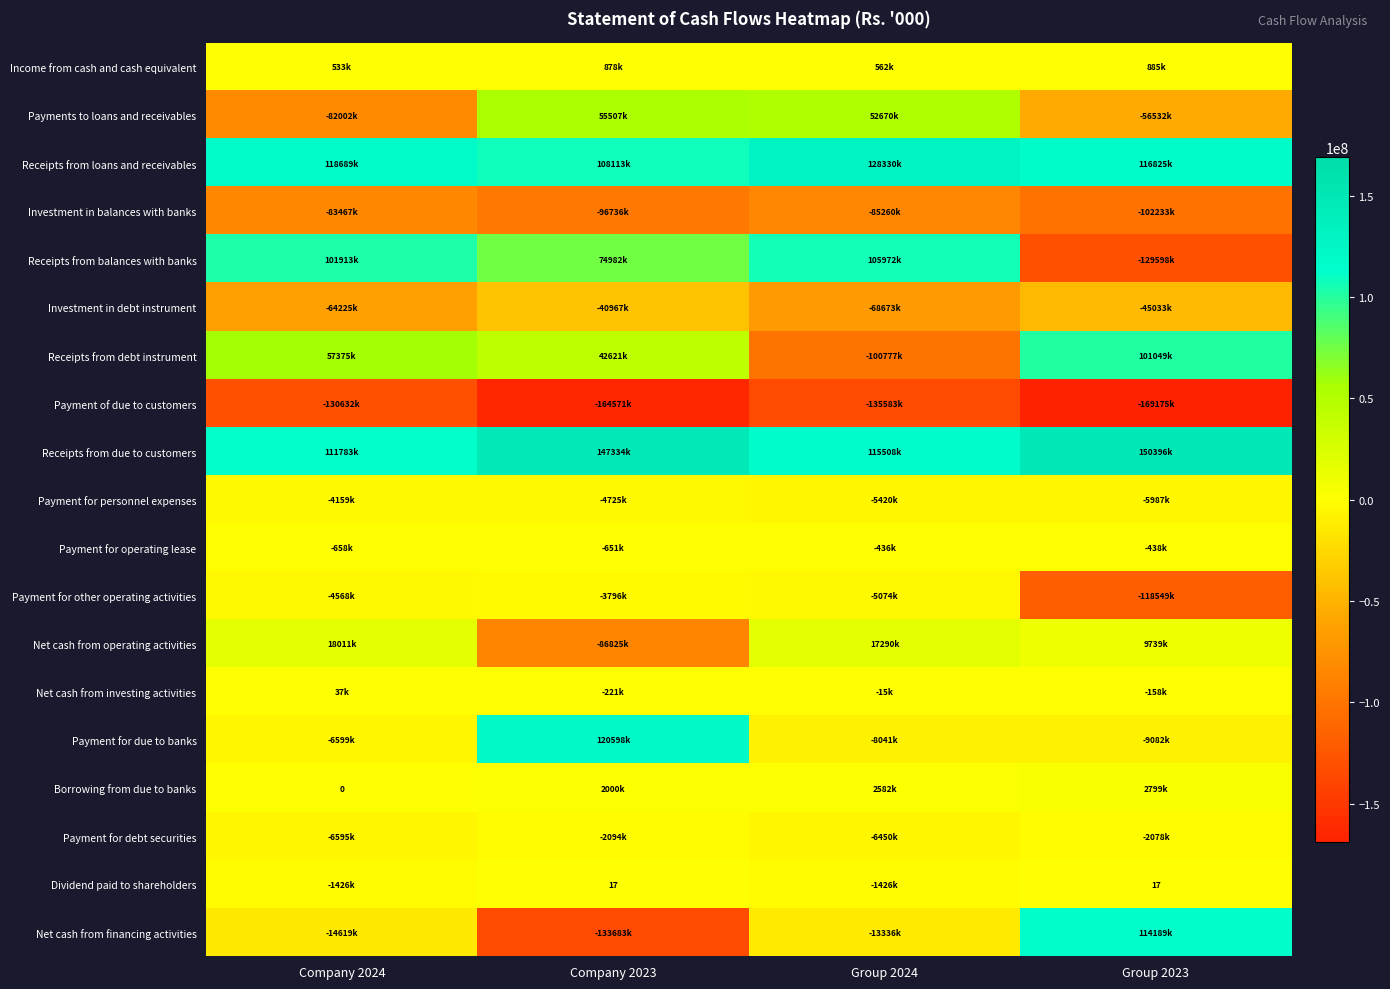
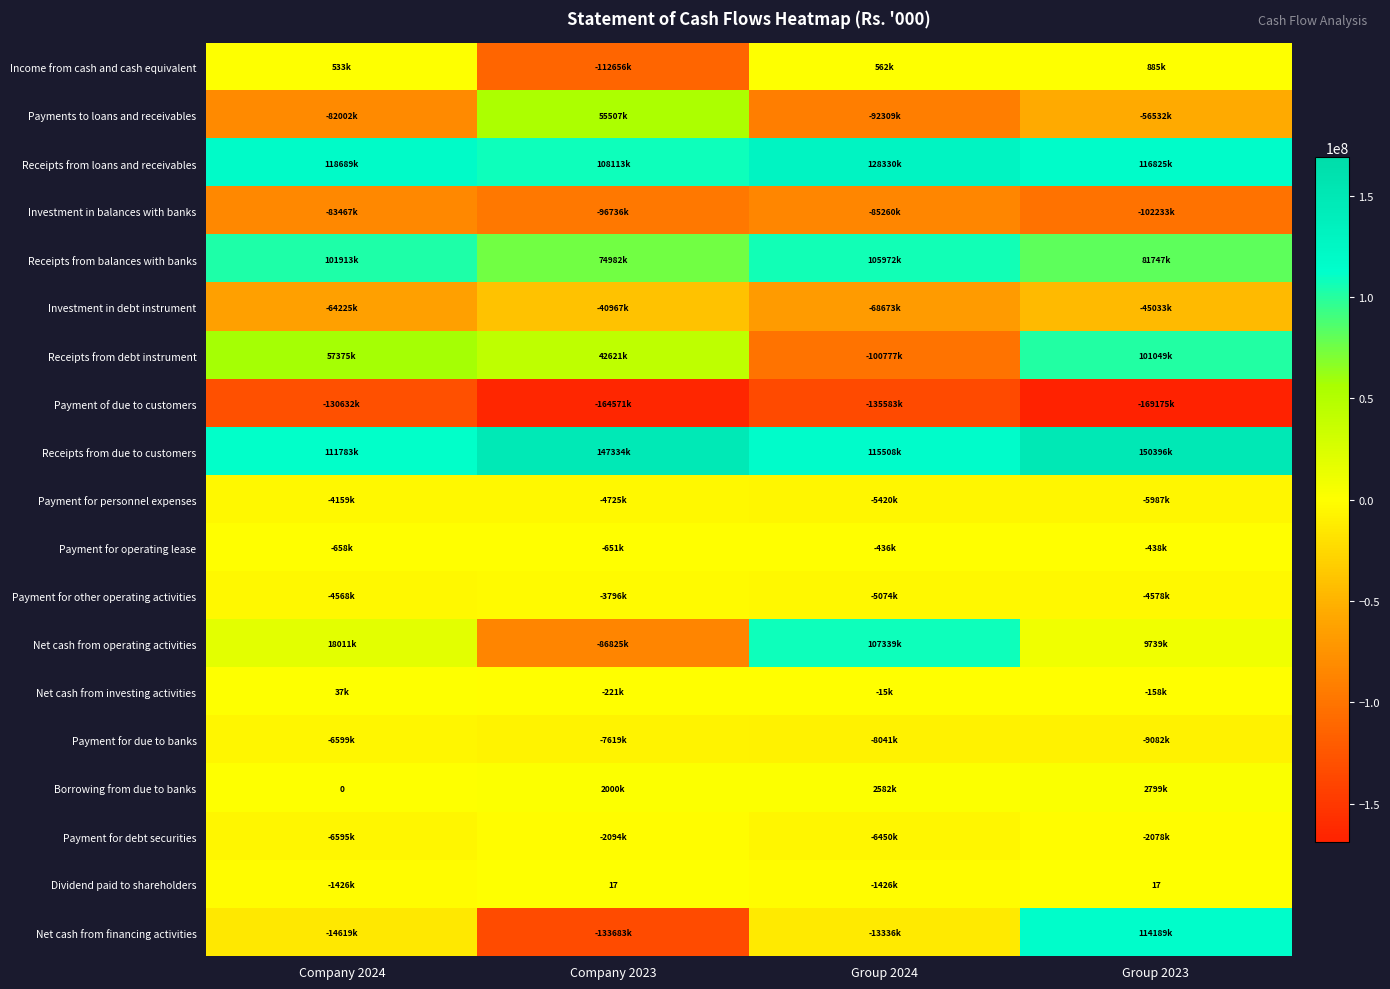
  {
    "Income from cash and cash equivalent": {
      "Company 2024": "533k",
-     "Company 2023": "878k",
+     "Company 2023": "-112656k",
      "Group 2024": "562k",
      "Group 2023": "885k"
    },
    "Payments to loans and receivables": {
      "Company 2024": "-82002k",
      "Company 2023": "55507k",
-     "Group 2024": "52670k",
+     "Group 2024": "-92309k",
      "Group 2023": "-56532k"
    },
    "Receipts from loans and receivables": {
      "Company 2024": "118689k",
      "Company 2023": "108113k",
      "Group 2024": "128330k",
      "Group 2023": "116825k"
    },
    "Investment in balances with banks": {
      "Company 2024": "-83467k",
      "Company 2023": "-96736k",
      "Group 2024": "-85260k",
      "Group 2023": "-102233k"
    },
    "Receipts from balances with banks": {
      "Company 2024": "101913k",
      "Company 2023": "74982k",
      "Group 2024": "105972k",
-     "Group 2023": "-129598k"
+     "Group 2023": "81747k"
    },
    "Investment in debt instrument": {
      "Company 2024": "-64225k",
      "Company 2023": "-40967k",
      "Group 2024": "-68673k",
      "Group 2023": "-45033k"
    },
    "Receipts from debt instrument": {
      "Company 2024": "57375k",
      "Company 2023": "42621k",
      "Group 2024": "-100777k",
      "Group 2023": "101049k"
    },
    "Payment of due to customers": {
      "Company 2024": "-130632k",
      "Company 2023": "-164571k",
      "Group 2024": "-135583k",
      "Group 2023": "-169175k"
    },
    "Receipts from due to customers": {
      "Company 2024": "111783k",
      "Company 2023": "147334k",
      "Group 2024": "115508k",
      "Group 2023": "150396k"
    },
    "Payment for personnel expenses": {
      "Company 2024": "-4159k",
      "Company 2023": "-4725k",
      "Group 2024": "-5420k",
      "Group 2023": "-5987k"
    },
    "Payment for operating lease": {
      "Company 2024": "-658k",
      "Company 2023": "-651k",
      "Group 2024": "-436k",
      "Group 2023": "-438k"
    },
    "Payment for other operating activities": {
      "Company 2024": "-4568k",
      "Company 2023": "-3796k",
      "Group 2024": "-5074k",
-     "Group 2023": "-118549k"
+     "Group 2023": "-4578k"
    },
    "Net cash from operating activities": {
      "Company 2024": "18011k",
      "Company 2023": "-86825k",
-     "Group 2024": "17290k",
+     "Group 2024": "107339k",
      "Group 2023": "9739k"
    },
    "Net cash from investing activities": {
      "Company 2024": "37k",
      "Company 2023": "-221k",
      "Group 2024": "-15k",
      "Group 2023": "-158k"
    },
    "Payment for due to banks": {
      "Company 2024": "-6599k",
-     "Company 2023": "120598k",
+     "Company 2023": "-7619k",
      "Group 2024": "-8041k",
      "Group 2023": "-9082k"
    },
    "Borrowing from due to banks": {
      "Company 2024": "0",
      "Company 2023": "2000k",
      "Group 2024": "2582k",
      "Group 2023": "2799k"
    },
    "Payment for debt securities": {
      "Company 2024": "-6595k",
      "Company 2023": "-2094k",
      "Group 2024": "-6450k",
      "Group 2023": "-2078k"
    },
    "Dividend paid to shareholders": {
      "Company 2024": "-1426k",
      "Company 2023": "17",
      "Group 2024": "-1426k",
      "Group 2023": "17"
    },
    "Net cash from financing activities": {
      "Company 2024": "-14619k",
      "Company 2023": "-133683k",
      "Group 2024": "-13336k",
      "Group 2023": "114189k"
    }
  }
